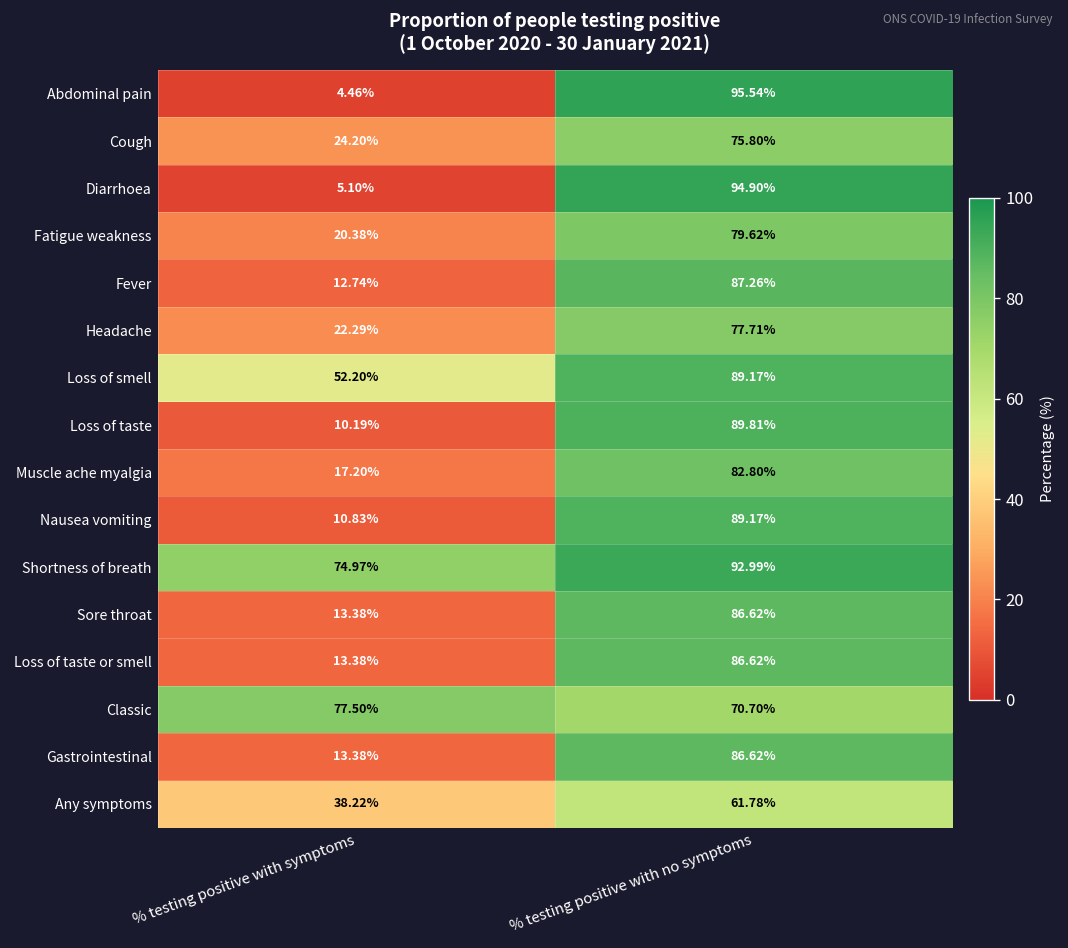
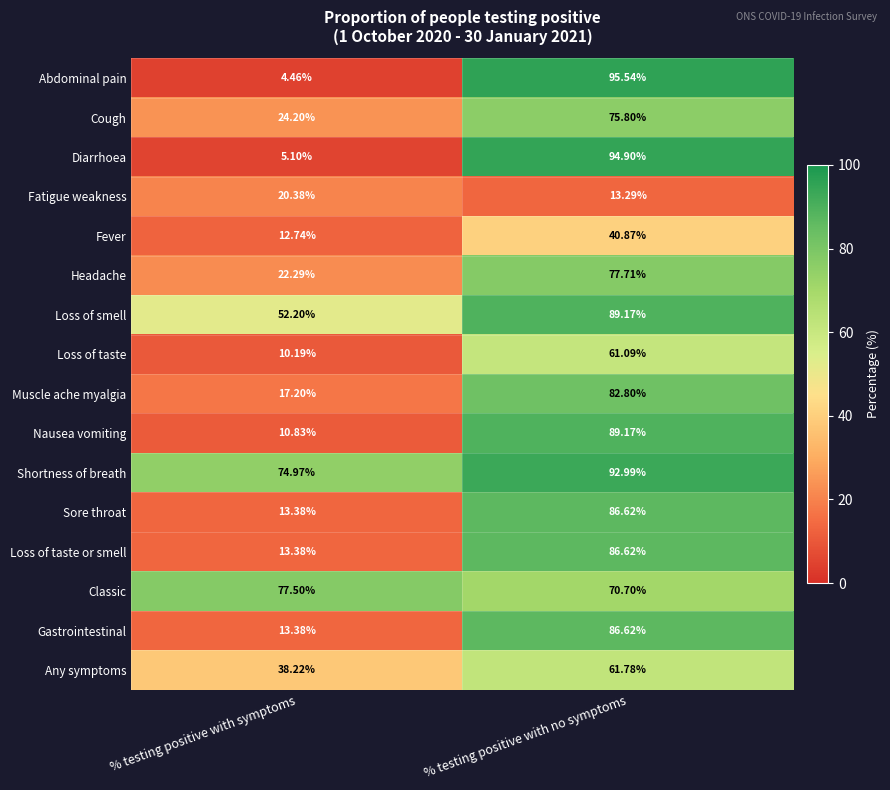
  {
    "Abdominal pain": {
      "% testing positive with symptoms": "4.46%",
      "% testing positive with no symptoms": "95.54%"
    },
    "Cough": {
      "% testing positive with symptoms": "24.20%",
      "% testing positive with no symptoms": "75.80%"
    },
    "Diarrhoea": {
      "% testing positive with symptoms": "5.10%",
      "% testing positive with no symptoms": "94.90%"
    },
    "Fatigue weakness": {
      "% testing positive with symptoms": "20.38%",
-     "% testing positive with no symptoms": "79.62%"
+     "% testing positive with no symptoms": "13.29%"
    },
    "Fever": {
      "% testing positive with symptoms": "12.74%",
-     "% testing positive with no symptoms": "87.26%"
+     "% testing positive with no symptoms": "40.87%"
    },
    "Headache": {
      "% testing positive with symptoms": "22.29%",
      "% testing positive with no symptoms": "77.71%"
    },
    "Loss of smell": {
      "% testing positive with symptoms": "52.20%",
      "% testing positive with no symptoms": "89.17%"
    },
    "Loss of taste": {
      "% testing positive with symptoms": "10.19%",
-     "% testing positive with no symptoms": "89.81%"
+     "% testing positive with no symptoms": "61.09%"
    },
    "Muscle ache myalgia": {
      "% testing positive with symptoms": "17.20%",
      "% testing positive with no symptoms": "82.80%"
    },
    "Nausea vomiting": {
      "% testing positive with symptoms": "10.83%",
      "% testing positive with no symptoms": "89.17%"
    },
    "Shortness of breath": {
      "% testing positive with symptoms": "74.97%",
      "% testing positive with no symptoms": "92.99%"
    },
    "Sore throat": {
      "% testing positive with symptoms": "13.38%",
      "% testing positive with no symptoms": "86.62%"
    },
    "Loss of taste or smell": {
      "% testing positive with symptoms": "13.38%",
      "% testing positive with no symptoms": "86.62%"
    },
    "Classic": {
      "% testing positive with symptoms": "77.50%",
      "% testing positive with no symptoms": "70.70%"
    },
    "Gastrointestinal": {
      "% testing positive with symptoms": "13.38%",
      "% testing positive with no symptoms": "86.62%"
    },
    "Any symptoms": {
      "% testing positive with symptoms": "38.22%",
      "% testing positive with no symptoms": "61.78%"
    }
  }
